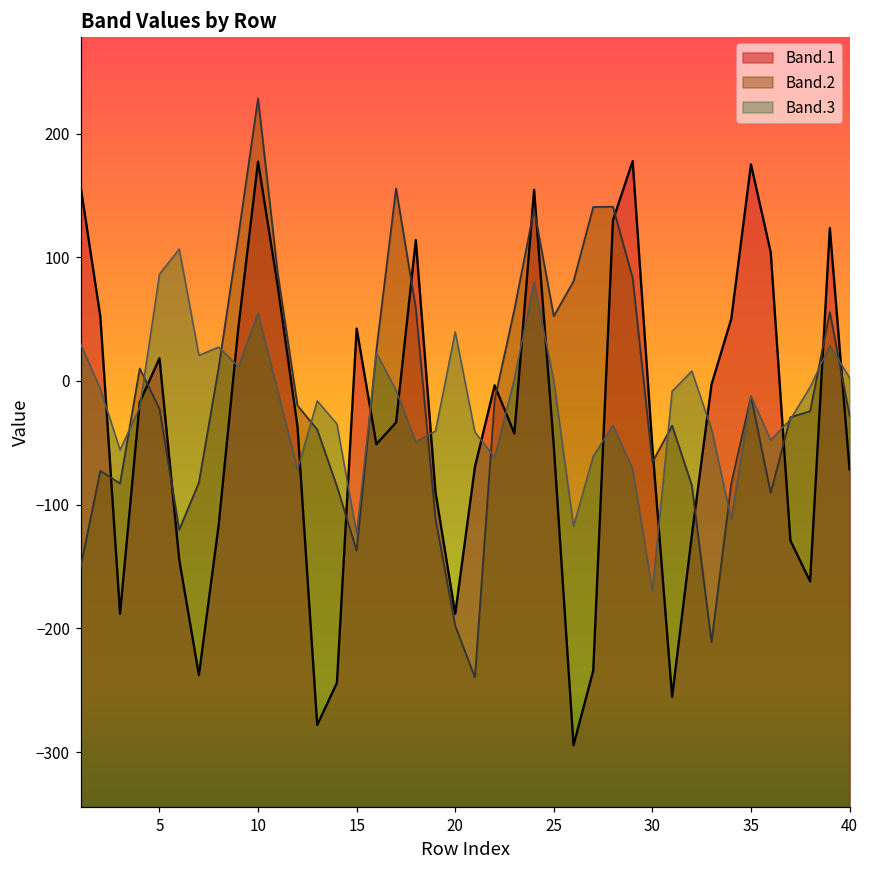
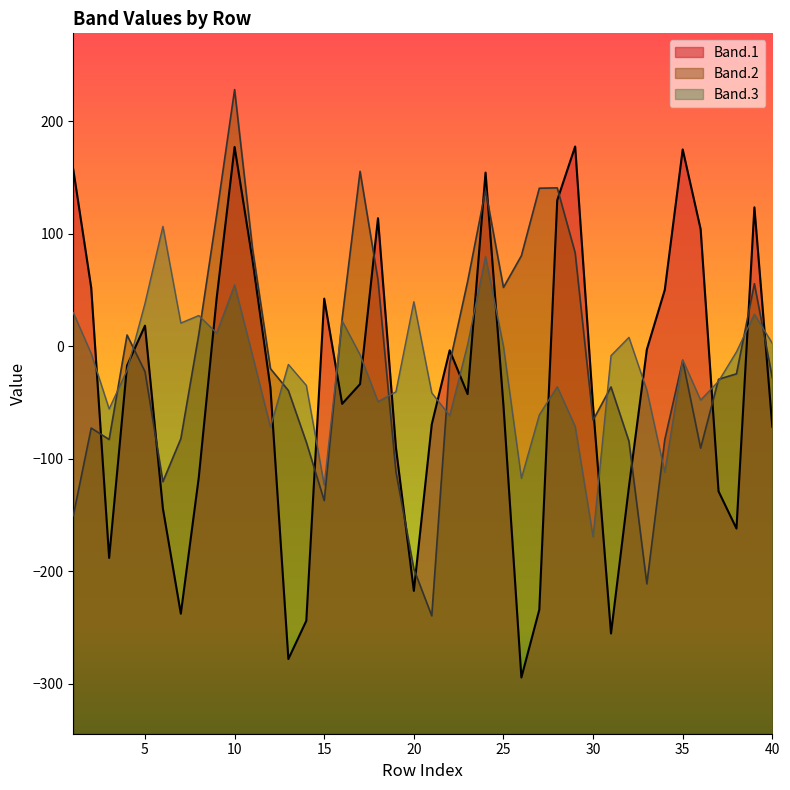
  {
    "Band.1": {
      "5": 18,
      "10": 177,
      "15": 42,
-     "20": -188,
+     "20": -217,
      "25": -53,
      "30": -54,
      "35": 175,
      "40": -71
    },
    "Band.2": {
      "5": -22,
      "10": 228,
      "15": -137,
      "20": -198,
      "25": 52,
      "30": -66,
      "40": -28
    },
    "Band.3": {
-     "5": 86,
+     "5": 38,
      "10": 55,
      "15": -123,
      "20": 40,
      "25": 0,
      "30": -169,
      "40": 3
    }
  }
